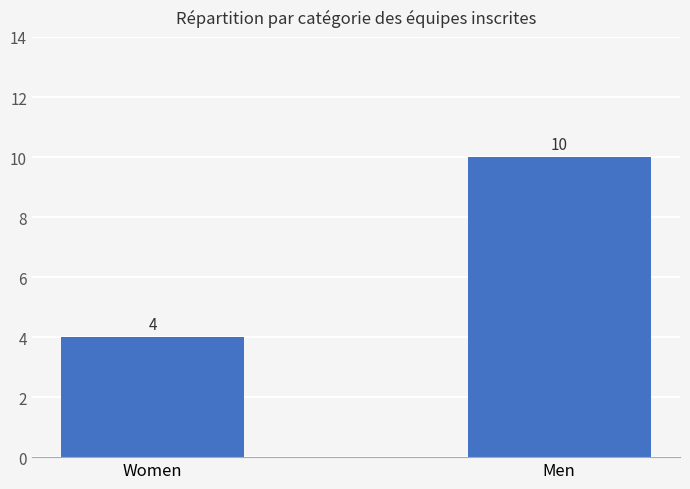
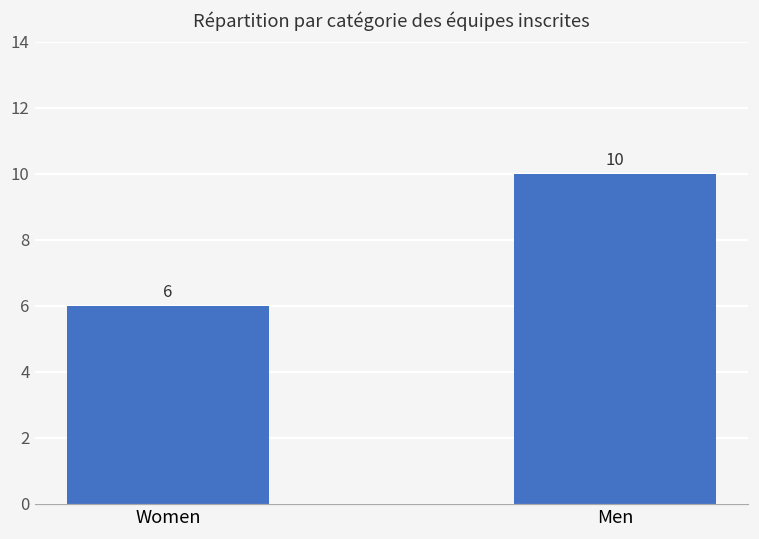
  {
-   "Women": 4,
+   "Women": 6,
    "Men": 10
  }
